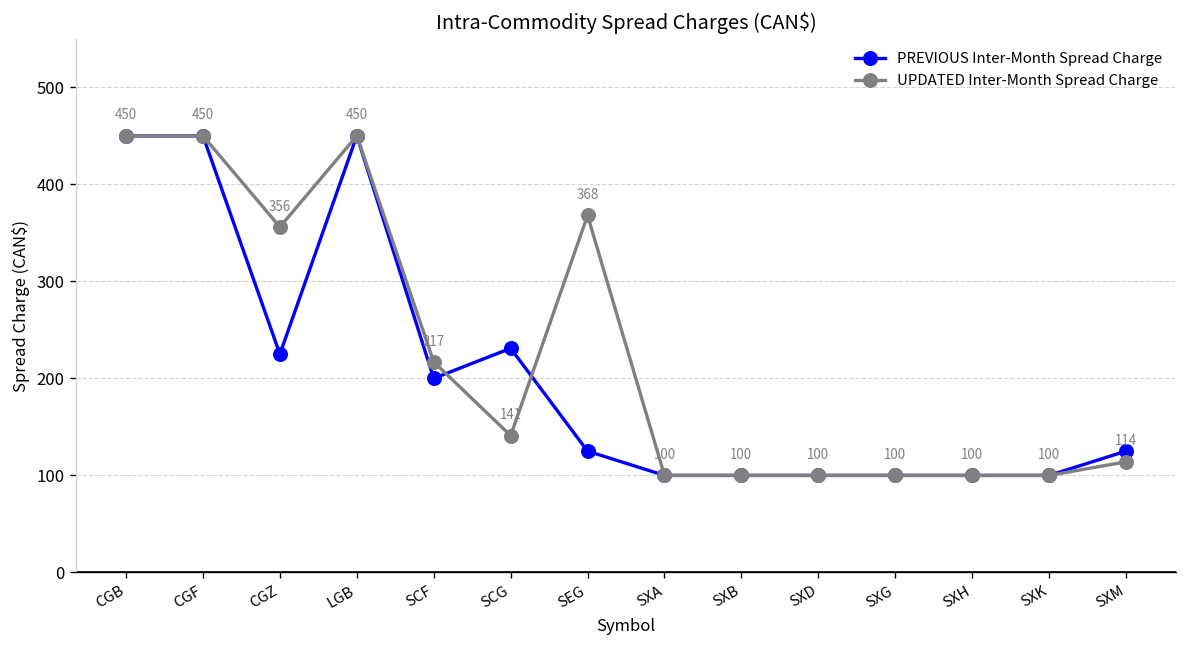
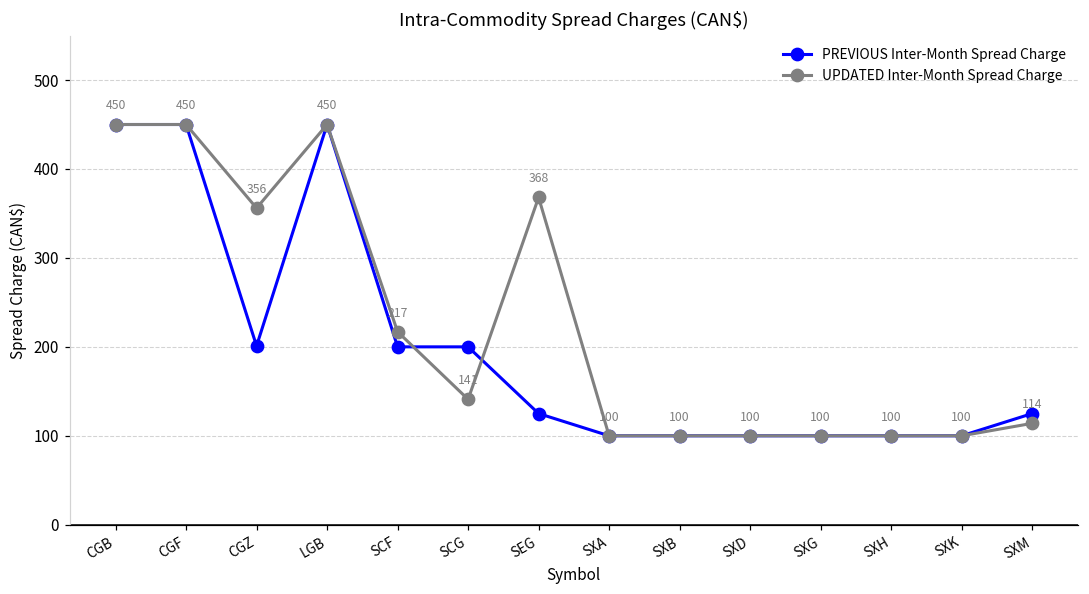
  {
    "PREVIOUS Inter-Month Spread Charge": {
-     "CGZ": 230,
+     "CGZ": 200,
      "SCF": 200,
-     "SCG": 230,
+     "SCG": 200,
      "SEG": 130
    },
    "UPDATED Inter-Month Spread Charge": {
      "CGZ": 356,
      "SCF": 217,
      "SCG": 141,
      "SEG": 368,
      "SXM": 114
    }
  }
